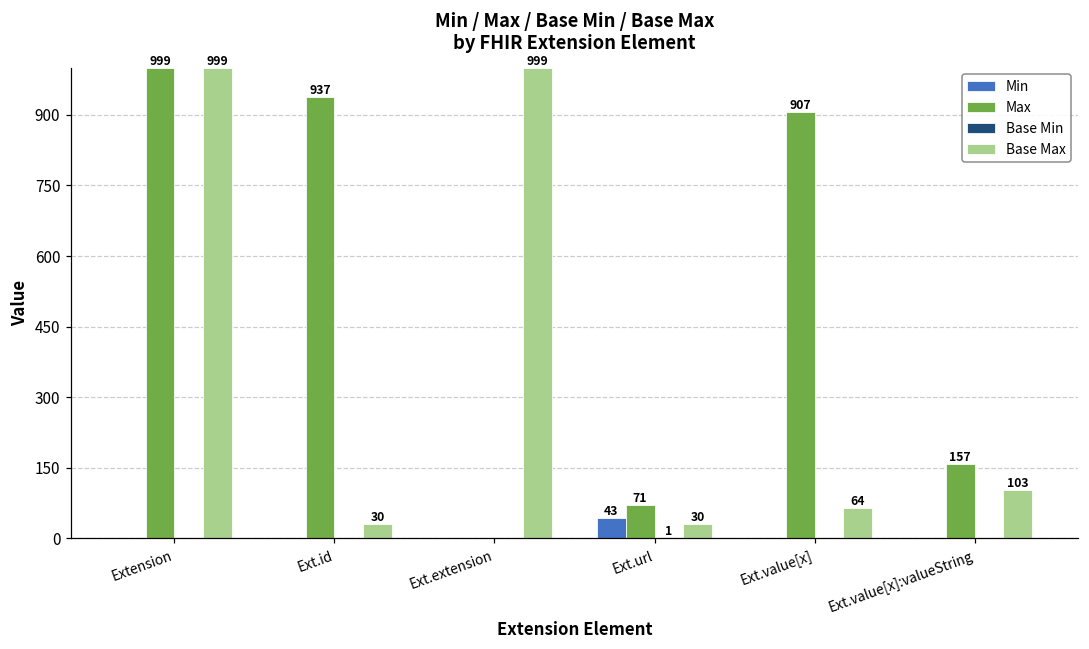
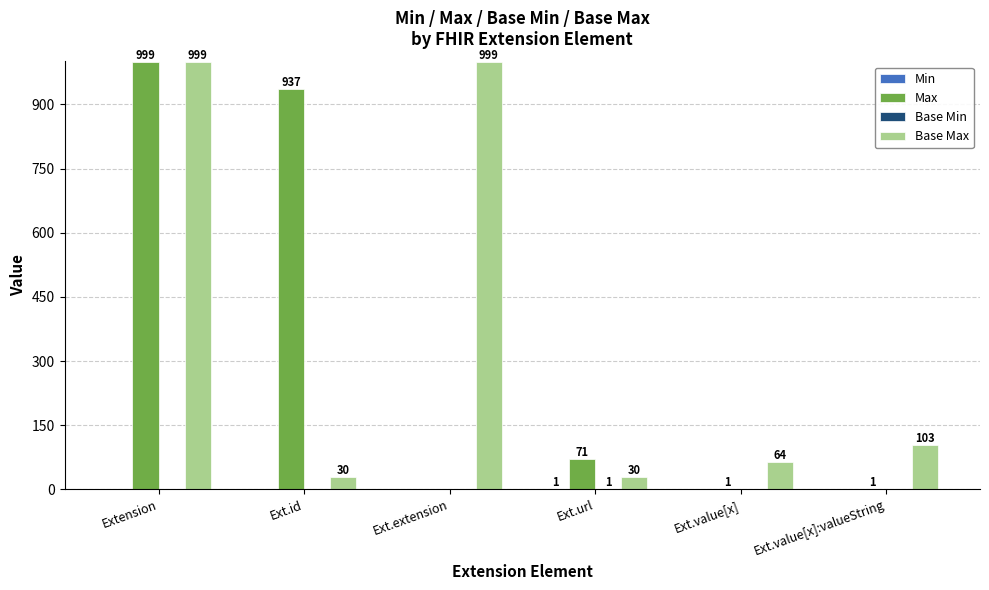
  {
    "Min": {
-     "Ext.url": 43
+     "Ext.url": 1
    },
    "Max": {
      "Extension": 999,
      "Ext.id": 937,
      "Ext.url": 71,
-     "Ext.value[x]": 907,
-     "Ext.value[x]:valueString": 157
+     "Ext.value[x]": 1,
+     "Ext.value[x]:valueString": 1
    },
    "Base Min": {
      "Ext.url": 1
    },
    "Base Max": {
      "Extension": 999,
      "Ext.id": 30,
      "Ext.extension": 999,
      "Ext.url": 30,
      "Ext.value[x]": 64,
      "Ext.value[x]:valueString": 103
    }
  }
